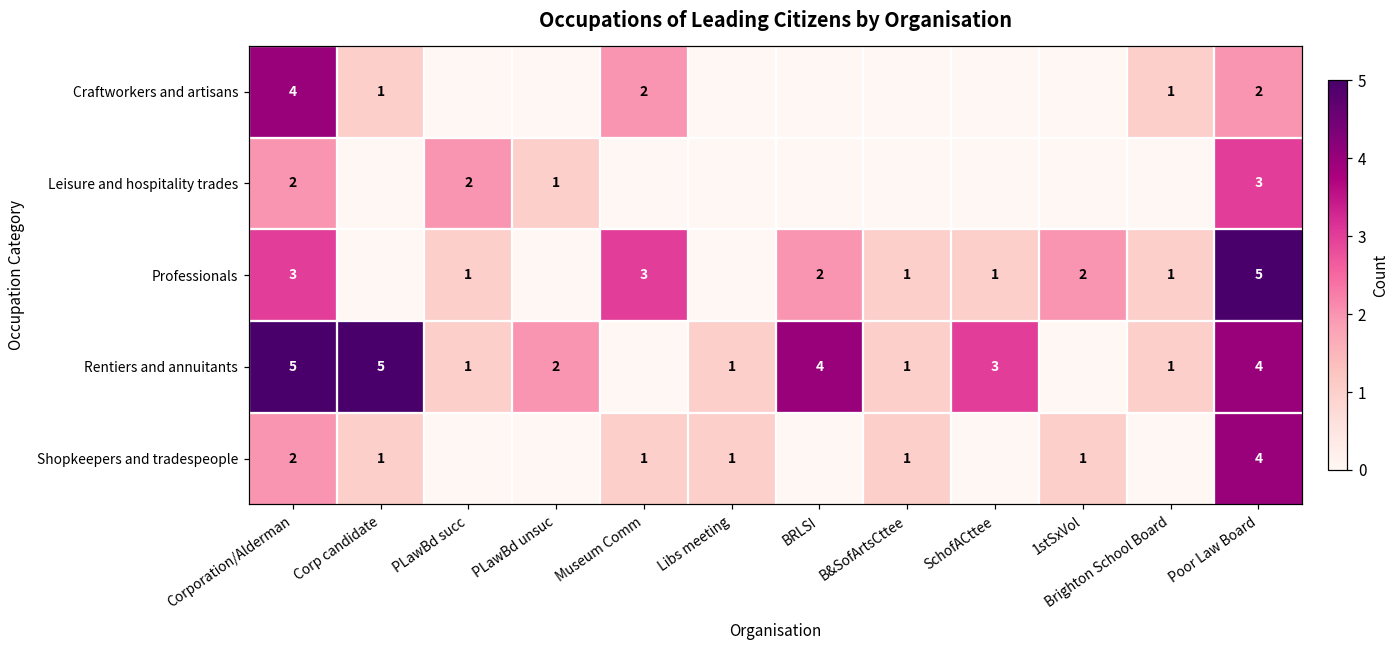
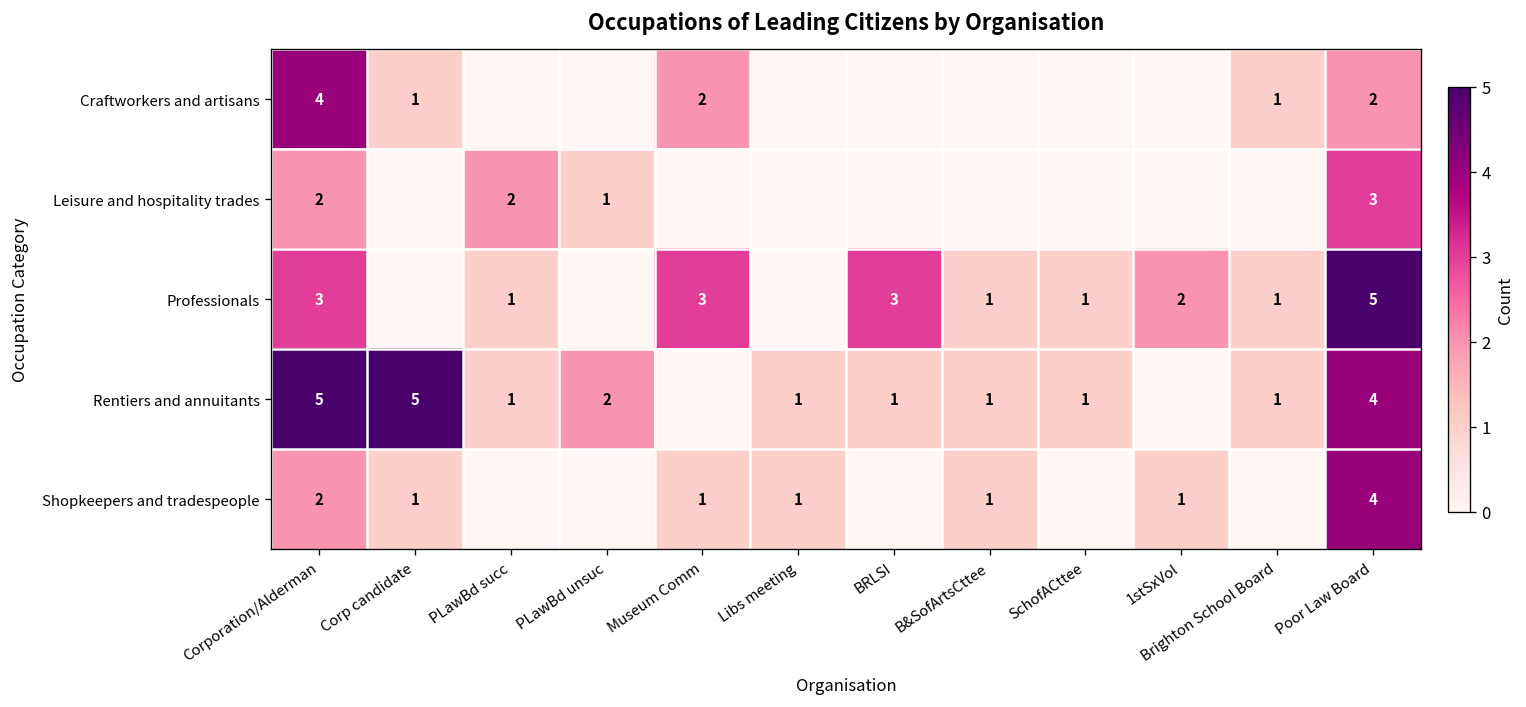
  {
    "Craftworkers and artisans": {
      "Corporation/Alderman": 4,
      "Corp candidate": 1,
      "Museum Comm": 2,
      "Brighton School Board": 1,
      "Poor Law Board": 2
    },
    "Leisure and hospitality trades": {
      "Corporation/Alderman": 2,
      "PLawBd succ": 2,
      "PLawBd unsuc": 1,
      "Poor Law Board": 3
    },
    "Professionals": {
      "Corporation/Alderman": 3,
      "PLawBd succ": 1,
      "Museum Comm": 3,
-     "BRLSI": 2,
+     "BRLSI": 3,
      "B&SofArtsCttee": 1,
      "SchofACttee": 1,
      "1stSxVol": 2,
      "Brighton School Board": 1,
      "Poor Law Board": 5
    },
    "Rentiers and annuitants": {
      "Corporation/Alderman": 5,
      "Corp candidate": 5,
      "PLawBd succ": 1,
      "PLawBd unsuc": 2,
      "Libs meeting": 1,
-     "BRLSI": 4,
+     "BRLSI": 1,
      "B&SofArtsCttee": 1,
-     "SchofACttee": 3,
+     "SchofACttee": 1,
      "Brighton School Board": 1,
      "Poor Law Board": 4
    },
    "Shopkeepers and tradespeople": {
      "Corporation/Alderman": 2,
      "Corp candidate": 1,
      "Museum Comm": 1,
      "Libs meeting": 1,
      "B&SofArtsCttee": 1,
      "1stSxVol": 1,
      "Poor Law Board": 4
    }
  }
